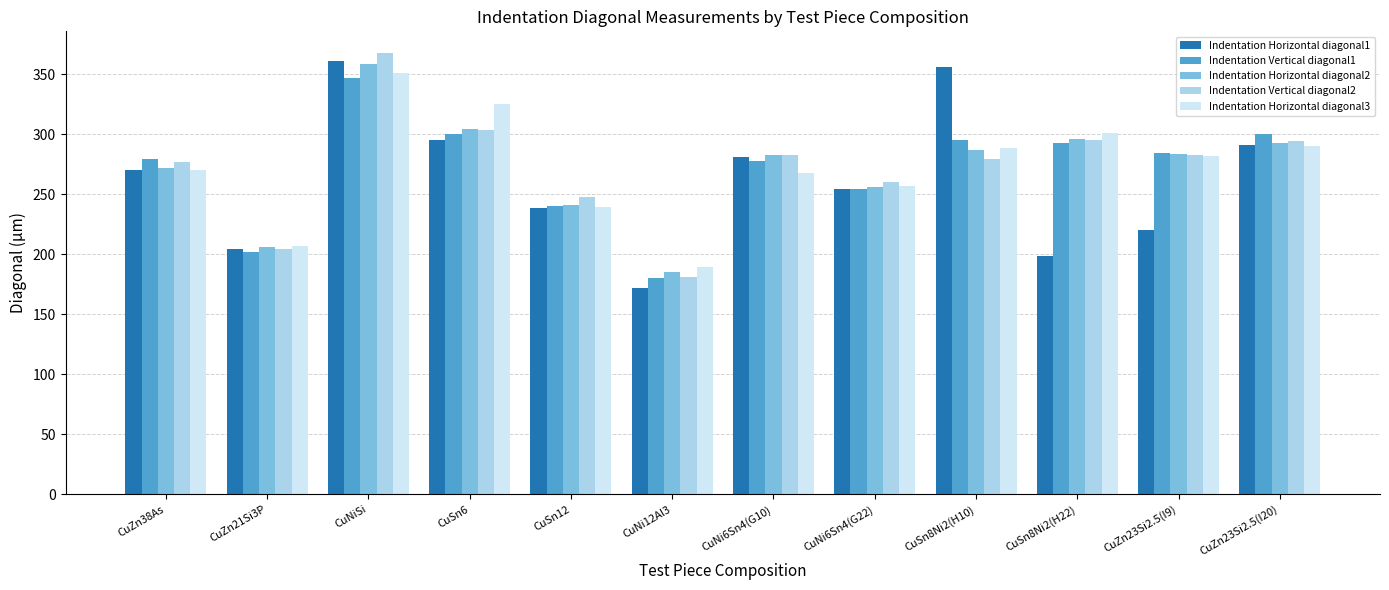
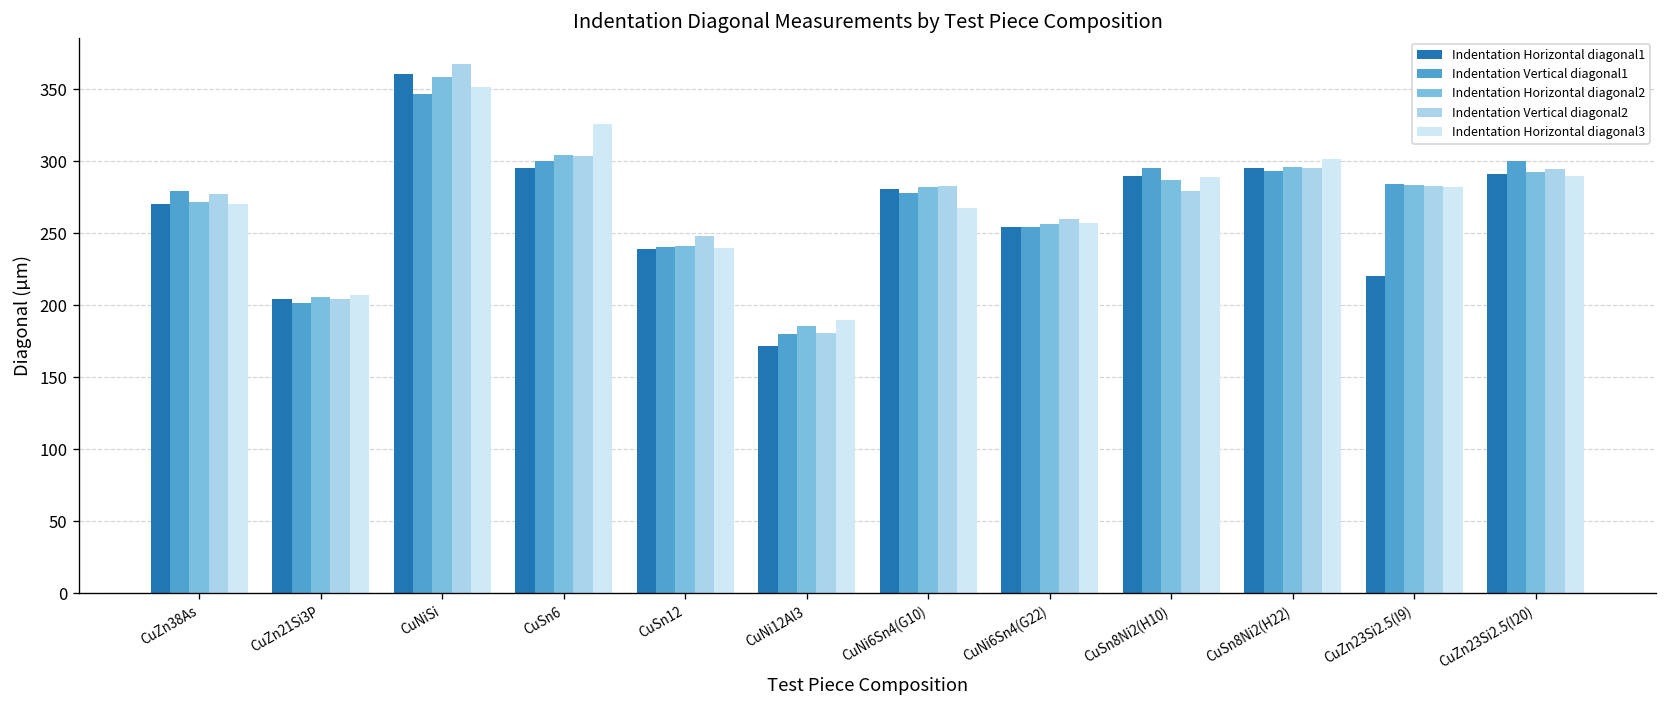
  {
    "Indentation Horizontal diagonal1": {
      "CuZn38As": 270,
      "CuZn21Si3P": 204,
      "CuNiSi": 361,
      "CuSn6": 295,
      "CuSn12": 239,
      "CuNi12Al3": 172,
      "CuNi6Sn4(G10)": 281,
      "CuNi6Sn4(G22)": 255,
-     "CuSn8Ni2(H10)": 356,
-     "CuSn8Ni2(H22)": 199,
+     "CuSn8Ni2(H10)": 290,
+     "CuSn8Ni2(H22)": 295,
      "CuZn23Si2.5(I9)": 220,
      "CuZn23Si2.5(I20)": 291
    }
  }
